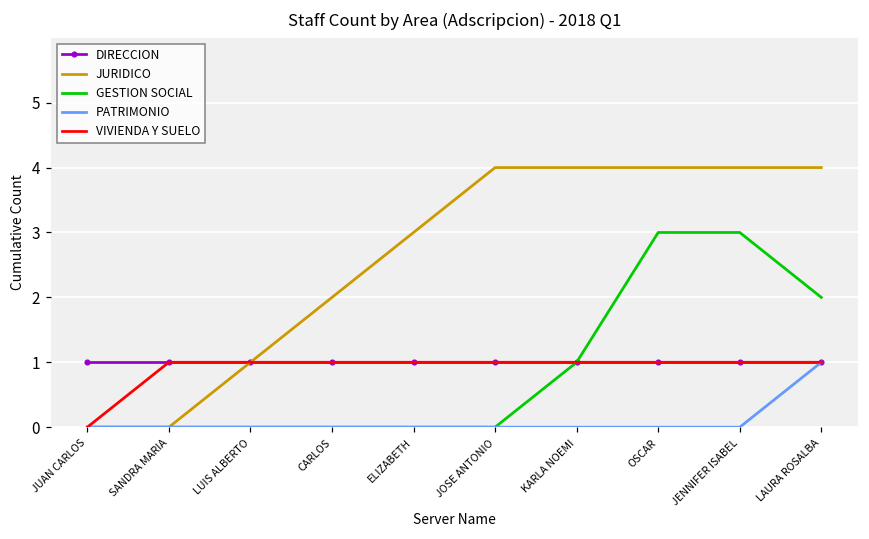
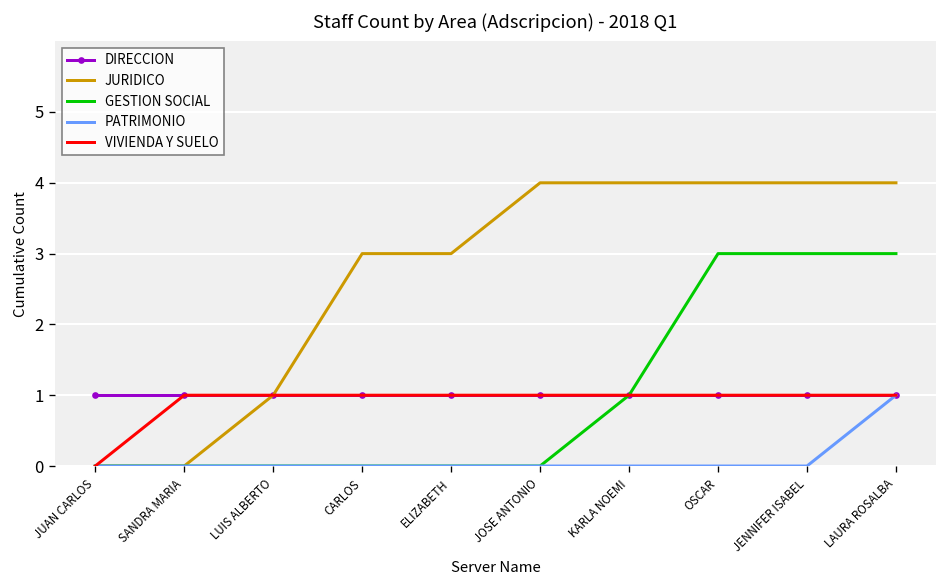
  {
    "DIRECCION": {
      "JUAN CARLOS": 1
    },
    "JURIDICO": {
-     "CARLOS": 2,
+     "CARLOS": 3,
      "ELIZABETH": 3,
      "JOSE ANTONIO": 4,
      "KARLA NOEMI": 4,
      "OSCAR": 4,
      "JENNIFER ISABEL": 4,
      "LAURA ROSALBA": 4
    },
    "GESTION SOCIAL": {
      "OSCAR": 3,
      "JENNIFER ISABEL": 3,
-     "LAURA ROSALBA": 2
+     "LAURA ROSALBA": 3
    },
    "PATRIMONIO": {
      "KARLA NOEMI": 0,
      "OSCAR": 0,
      "JENNIFER ISABEL": 0
    }
  }
